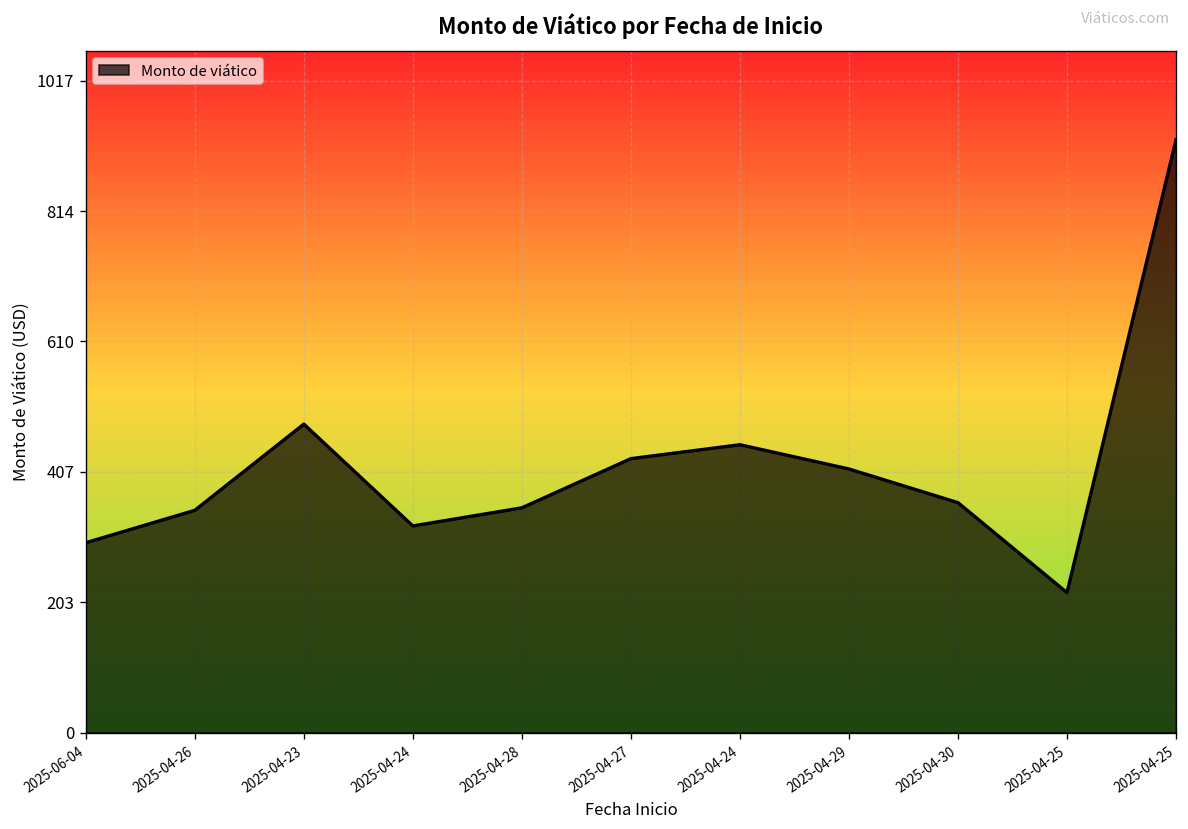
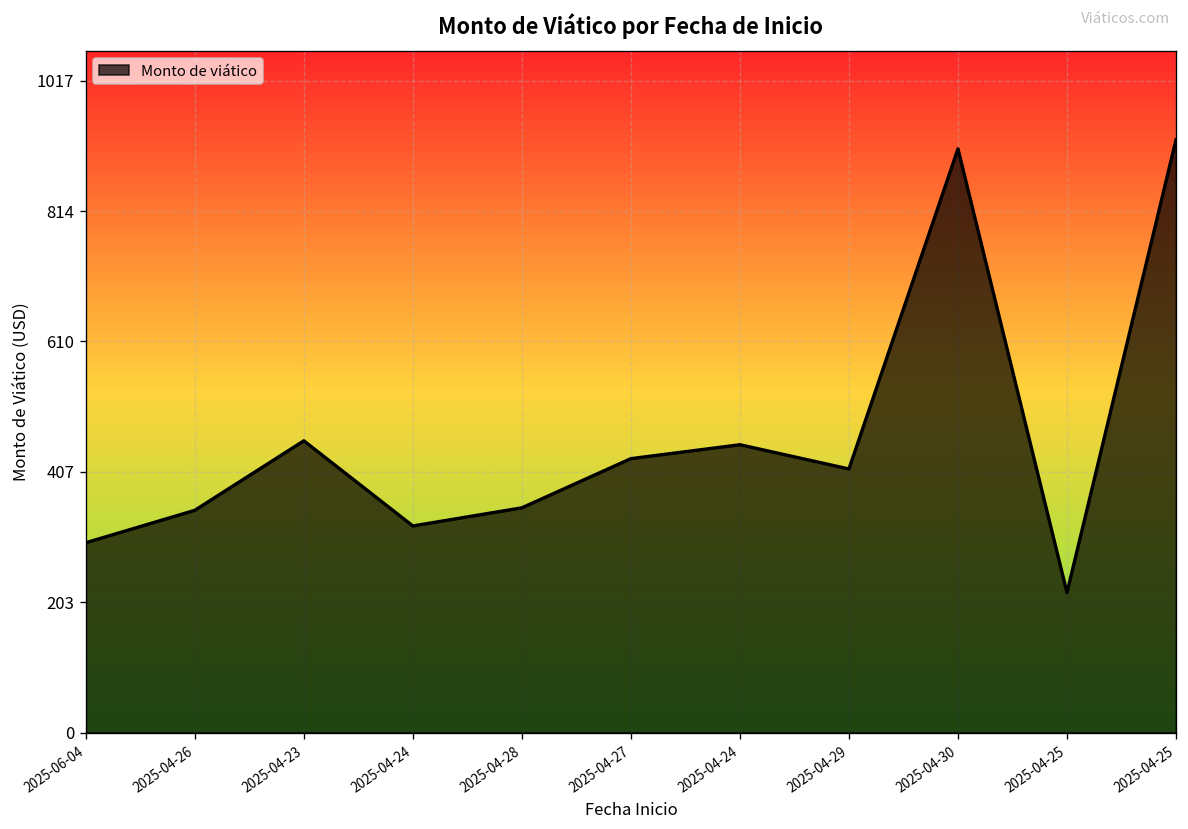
  {
    "2025-06-04": 300,
    "2025-04-26": 350,
-   "2025-04-23": 480,
+   "2025-04-23": 460,
    "2025-04-28": 350,
    "2025-04-27": 430,
    "2025-04-29": 410,
-   "2025-04-30": 360
+   "2025-04-30": 910
  }
